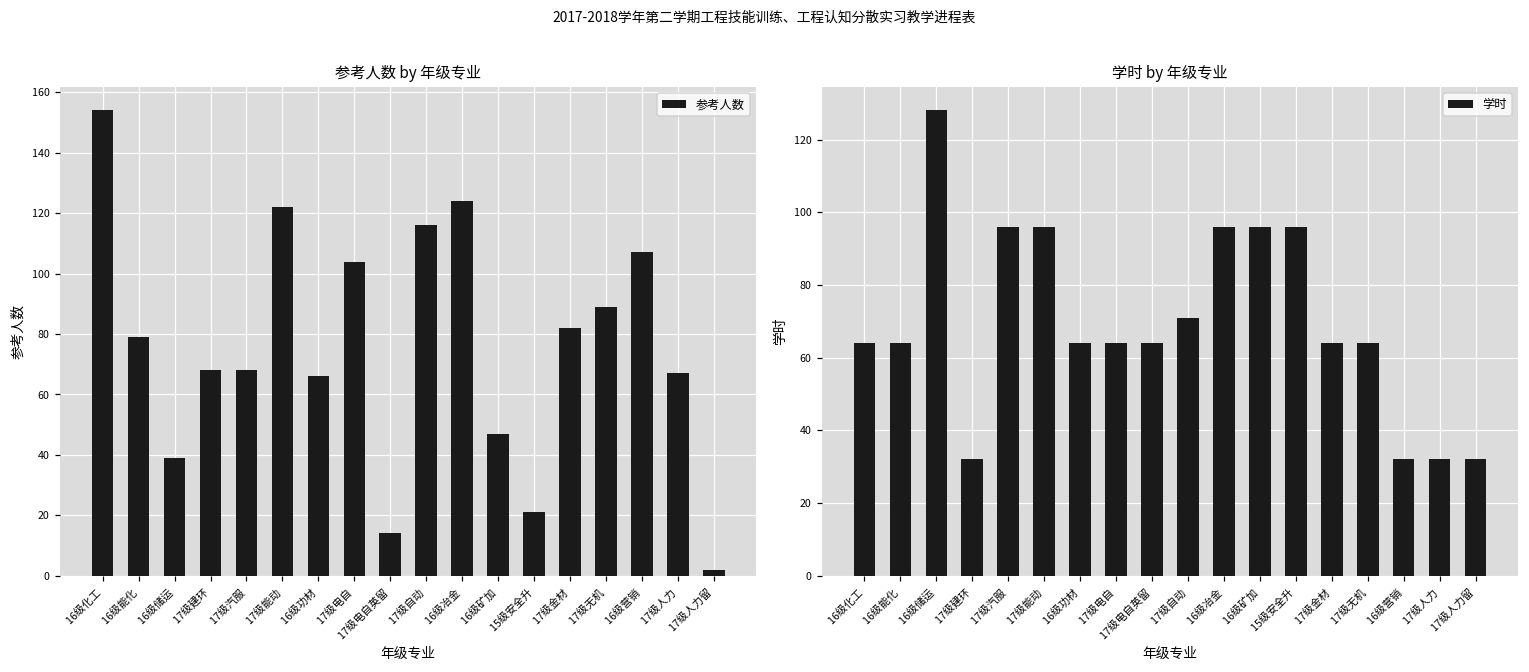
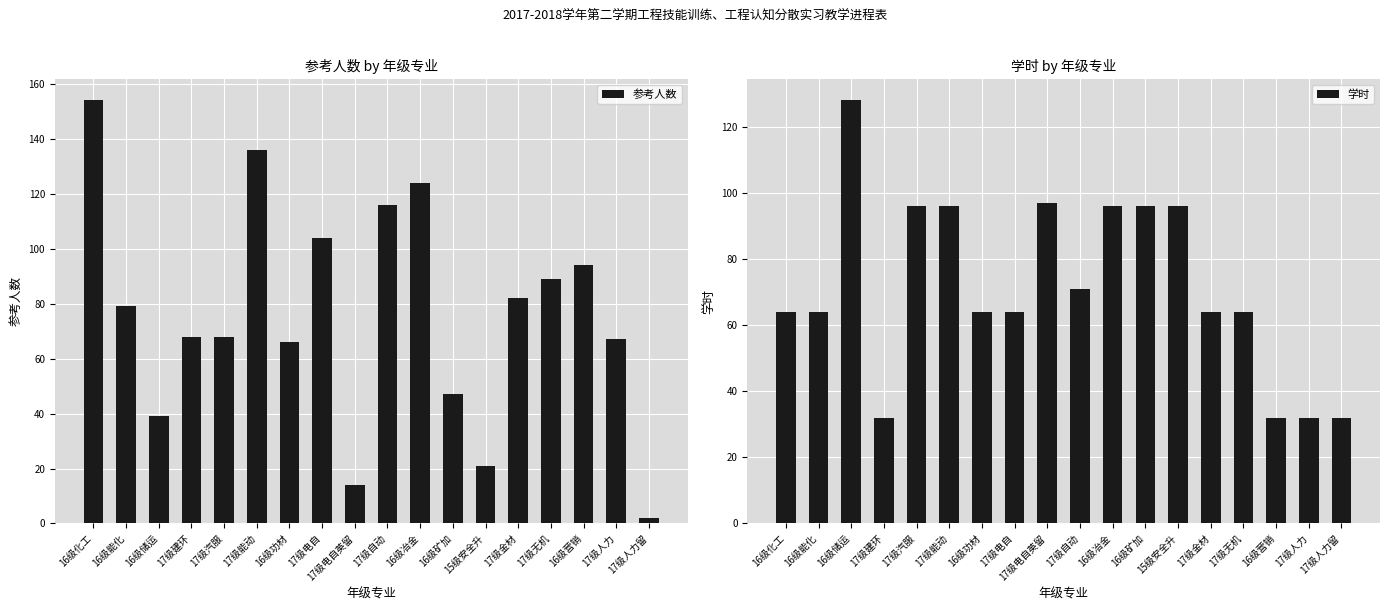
  {
    "参考人数 by 年级专业": {
      "16级化工": 154,
      "16级能化": 79,
      "16级储运": 39,
      "17级建环": 68,
      "17级汽服": 68,
-     "17级能动": 122,
+     "17级能动": 136,
      "16级功材": 66,
      "17级电自": 104,
      "17级电自英留": 14,
      "17级自动": 116,
      "16级冶金": 124,
      "16级矿加": 47,
      "15级安全升": 21,
      "17级金材": 82,
      "17级无机": 89,
-     "16级营销": 107,
+     "16级营销": 94,
      "17级人力": 67,
      "17级人力留": 2
    },
    "学时 by 年级专业": {
      "16级化工": 64,
      "16级能化": 64,
      "16级储运": 128,
      "17级建环": 32,
      "17级汽服": 96,
      "17级能动": 96,
      "16级功材": 64,
      "17级电自": 64,
-     "17级电自英留": 64,
+     "17级电自英留": 97,
      "17级自动": 71,
      "16级冶金": 96,
      "16级矿加": 96,
      "15级安全升": 96,
      "17级金材": 64,
      "17级无机": 64,
      "16级营销": 32,
      "17级人力": 32,
      "17级人力留": 32
    }
  }
